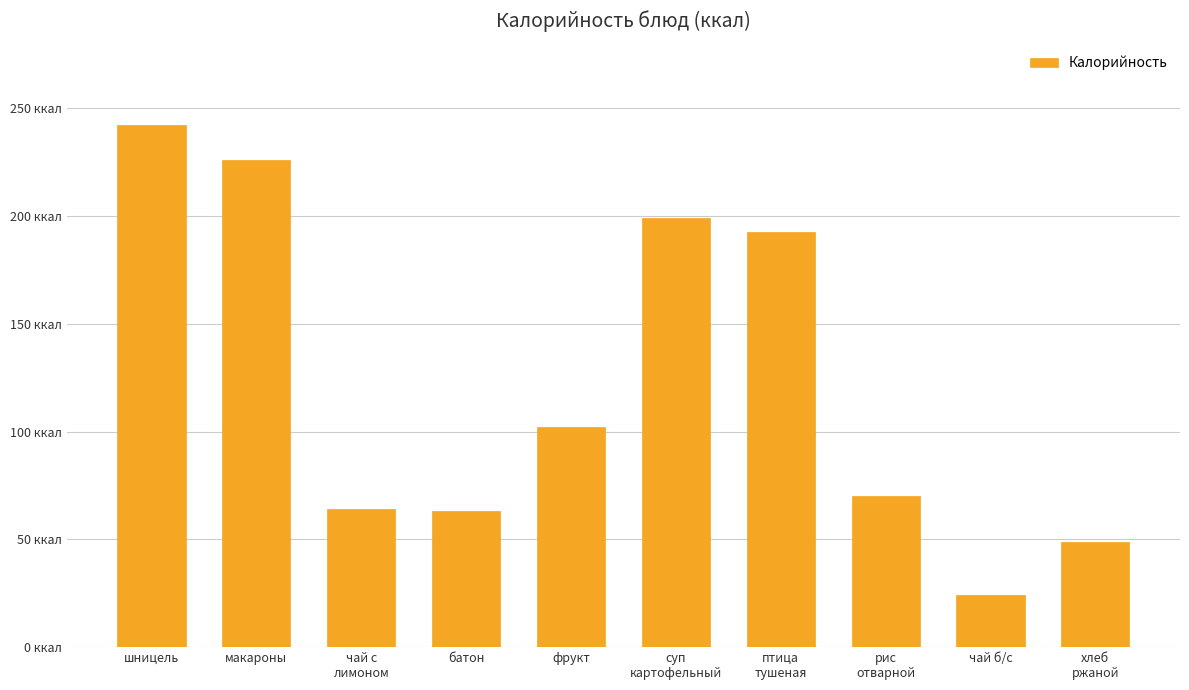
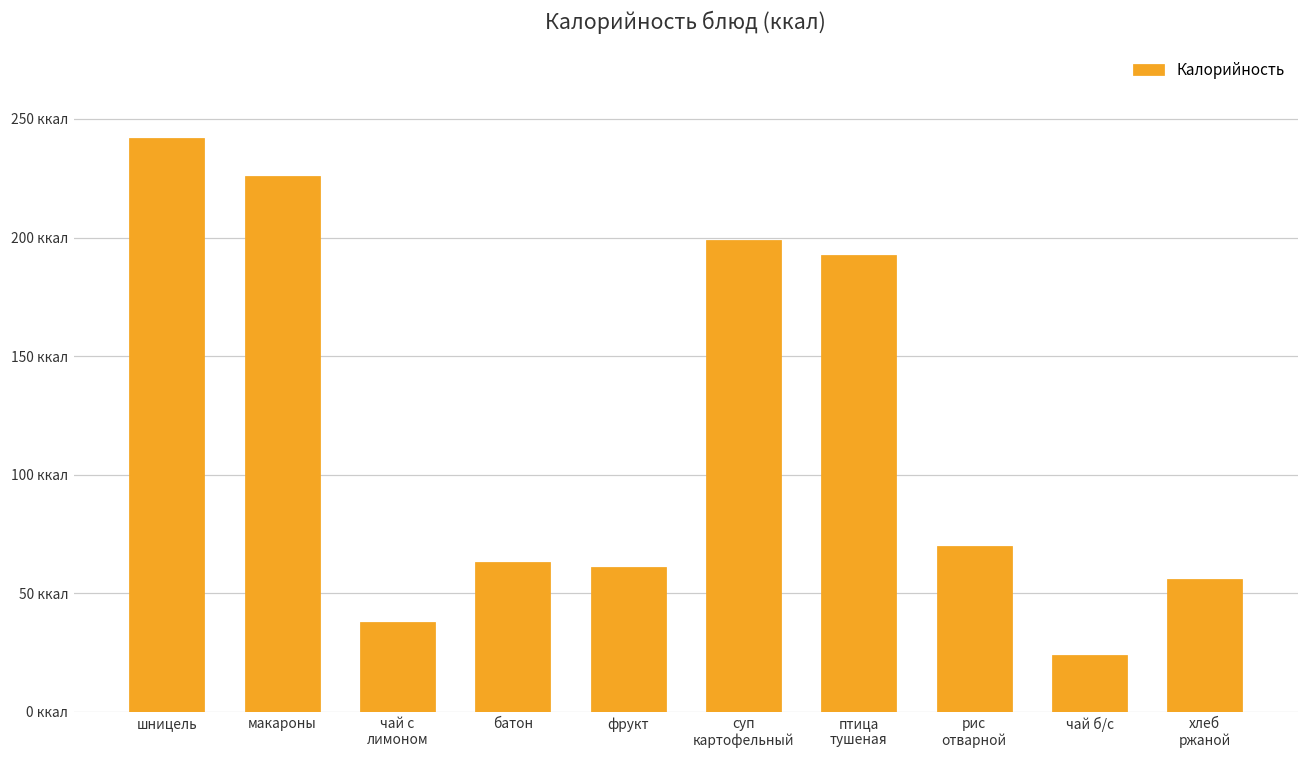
  {
    "шницель": "242 ккал",
    "макароны": "226 ккал",
-   "чай с лимоном": "64 ккал",
+   "чай с лимоном": "38 ккал",
    "батон": "63 ккал",
-   "фрукт": "102 ккал",
+   "фрукт": "61 ккал",
    "суп картофельный": "199 ккал",
    "птица тушеная": "193 ккал",
    "рис отварной": "70 ккал",
    "чай б/с": "24 ккал",
-   "хлеб ржаной": "49 ккал"
+   "хлеб ржаной": "56 ккал"
  }
